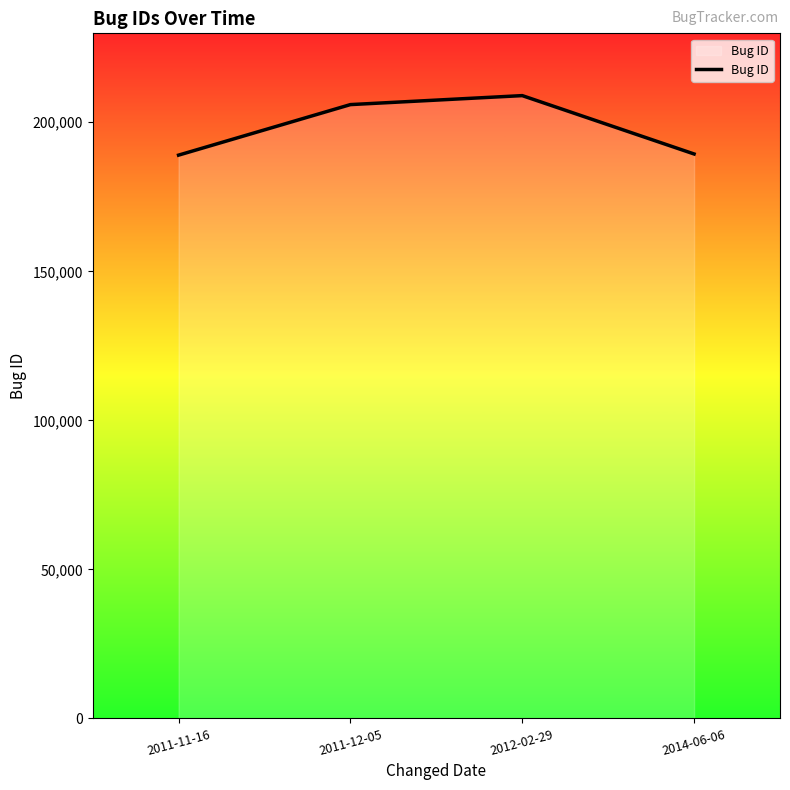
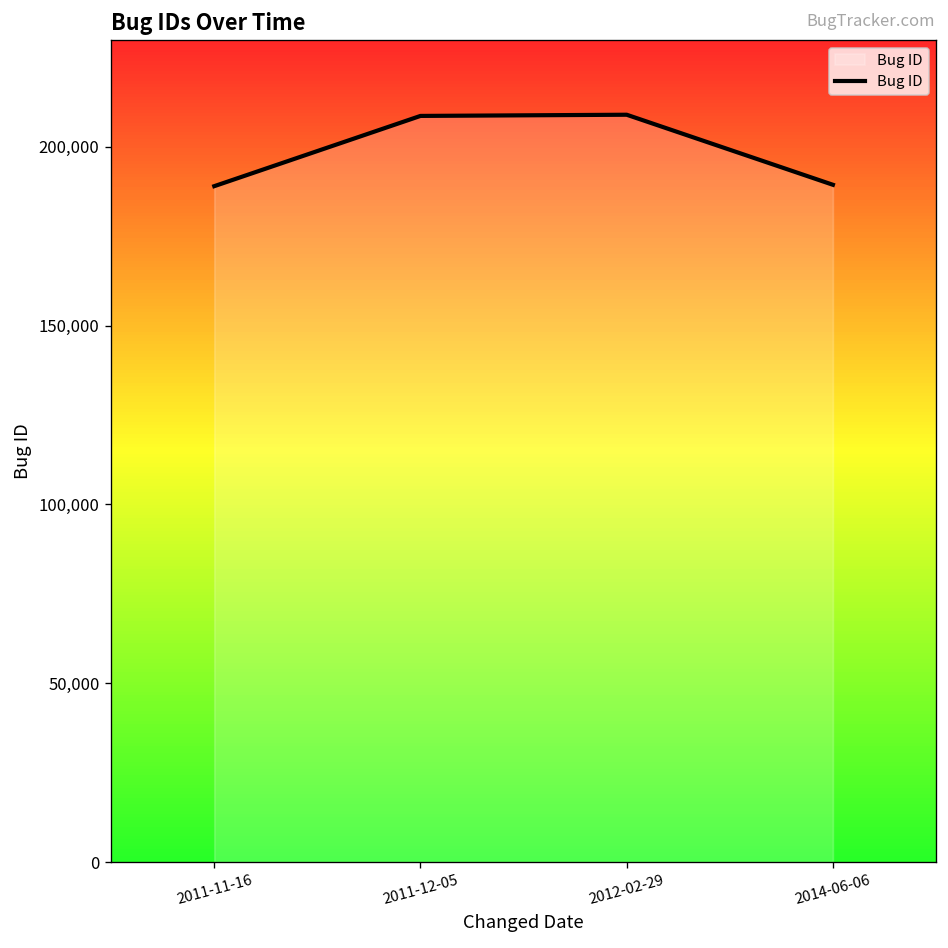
  {
    "2011-11-16": "189,000",
-   "2011-12-05": "206,000",
+   "2011-12-05": "209,000",
    "2012-02-29": "209,000",
    "2014-06-06": "189,000"
  }
